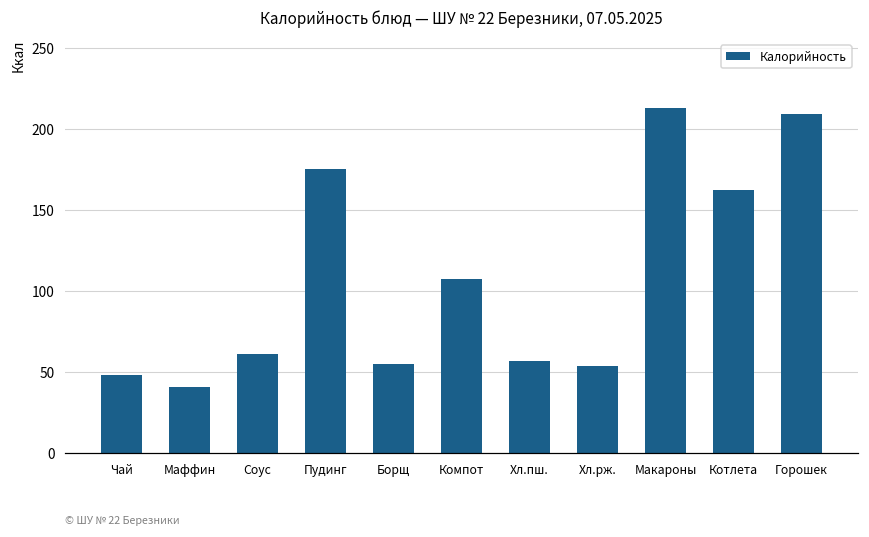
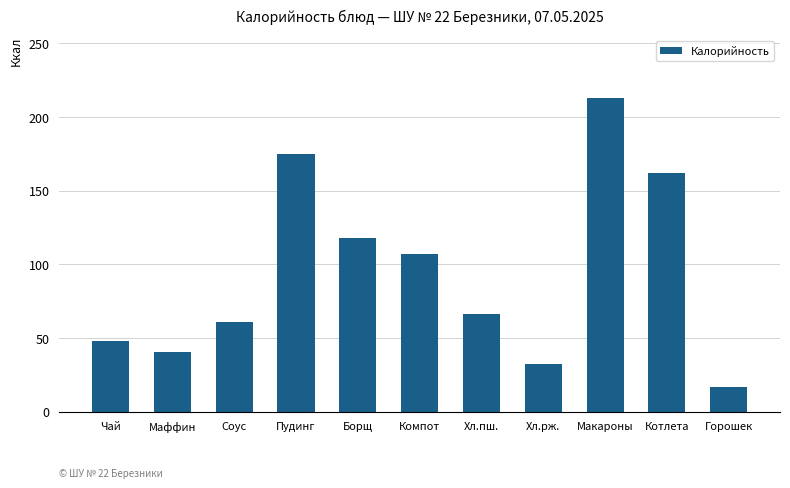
  {
    "Чай": 48,
    "Маффин": 41,
    "Соус": 61,
    "Пудинг": 175,
-   "Борщ": 55,
+   "Борщ": 118,
    "Компот": 107,
-   "Хл.пш.": 57,
-   "Хл.рж.": 54,
+   "Хл.пш.": 66,
+   "Хл.рж.": 33,
    "Макароны": 213,
    "Котлета": 162,
-   "Горошек": 209
+   "Горошек": 17
  }
